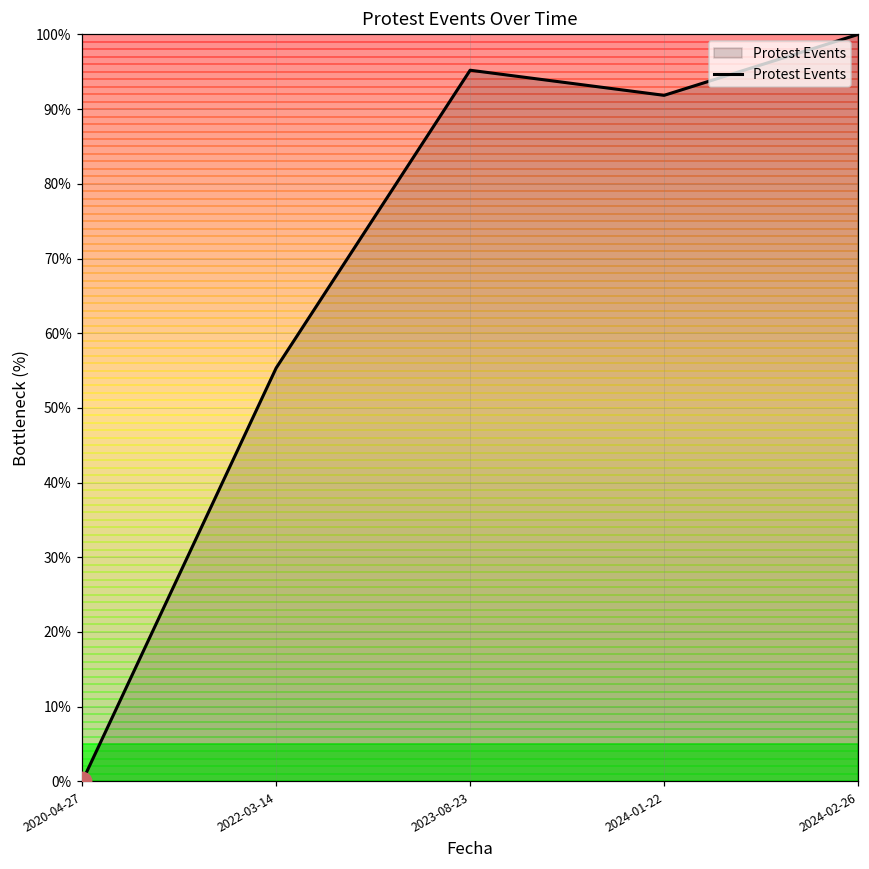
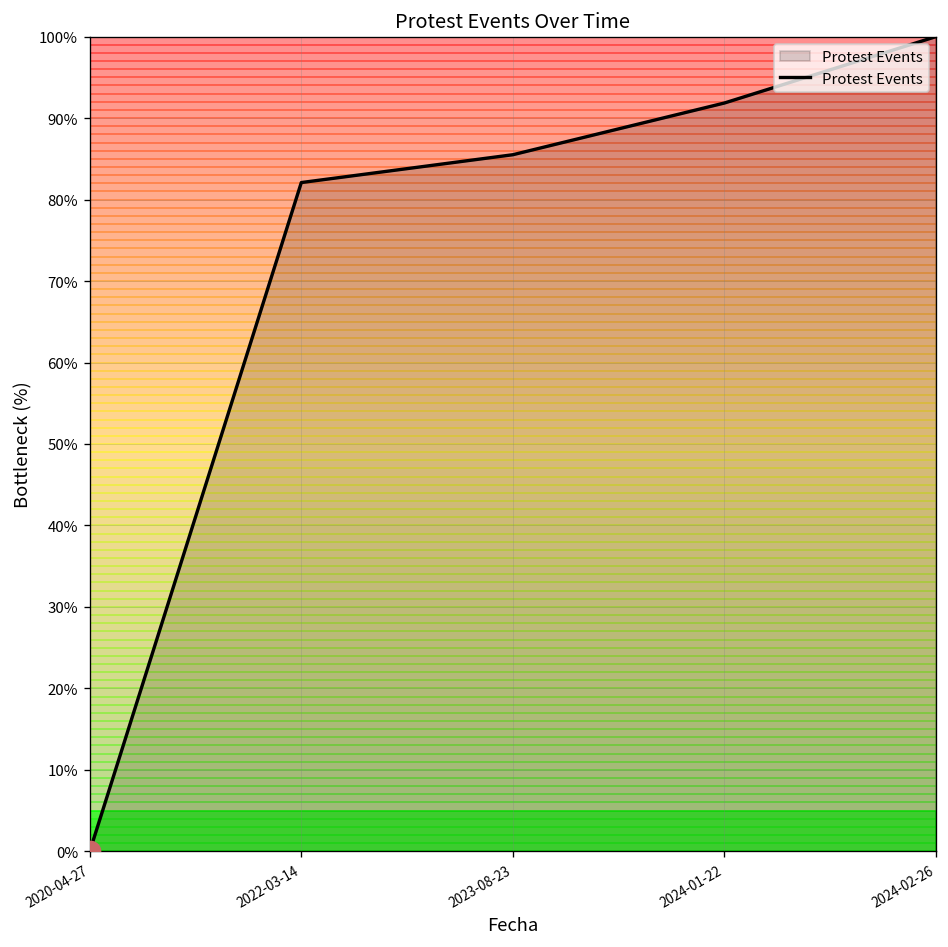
  {
    "Protest Events": {
-     "2022-03-14": "55%",
-     "2023-08-23": "95%",
+     "2022-03-14": "82%",
+     "2023-08-23": "86%",
      "2024-01-22": "92%",
      "2024-02-26": "100%"
    }
  }
